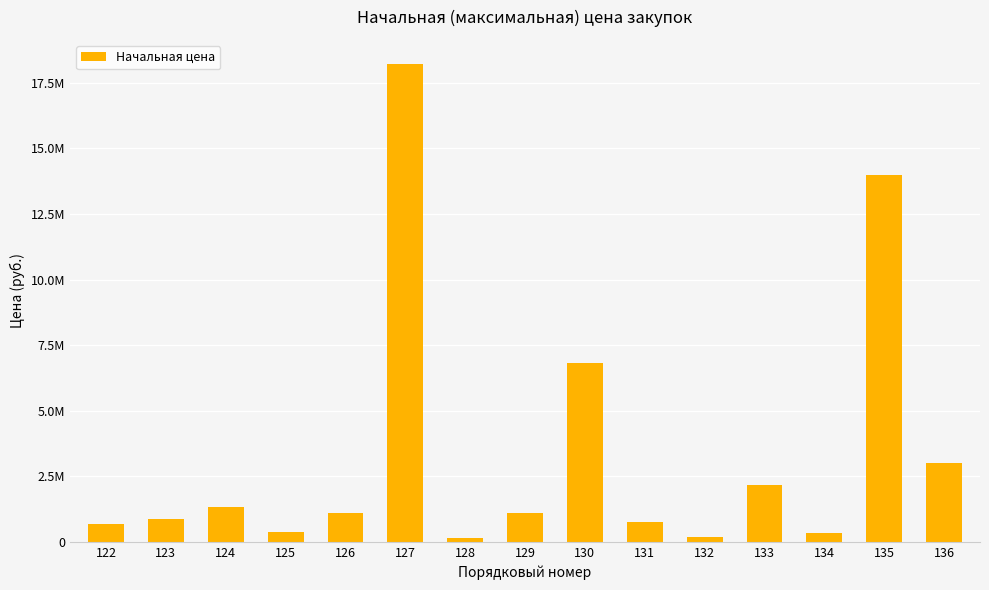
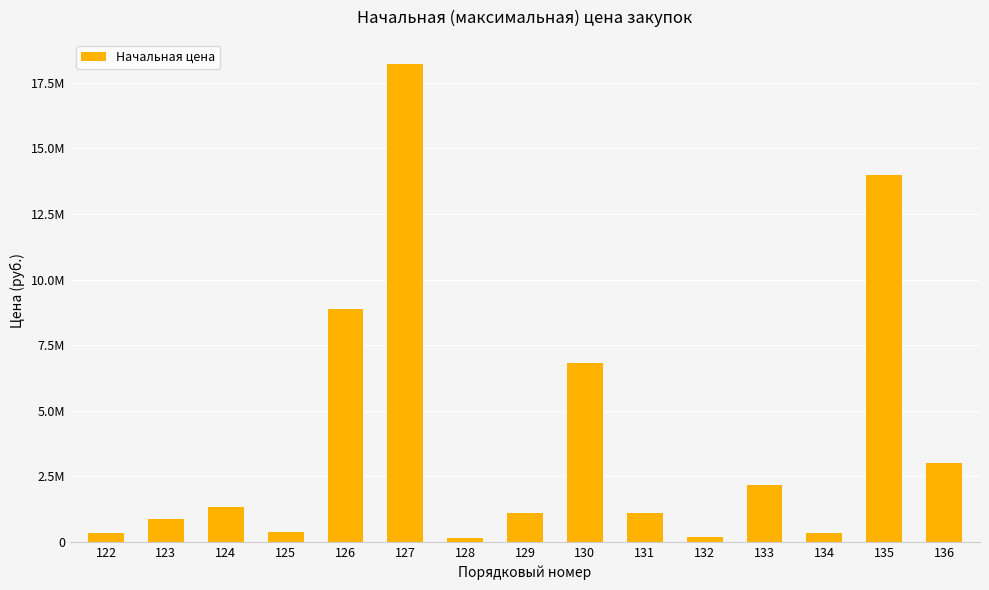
  {
-   "122": 700000,
+   "122": 300000,
    "123": 900000,
    "124": 1300000,
    "125": 400000,
-   "126": 1100000,
+   "126": 8900000,
    "127": 18200000,
    "128": 200000,
    "129": 1100000,
    "130": 6800000,
-   "131": 800000,
+   "131": 1100000,
    "132": 200000,
    "133": 2200000,
    "134": 400000,
    "135": 14000000,
    "136": 3000000
  }
